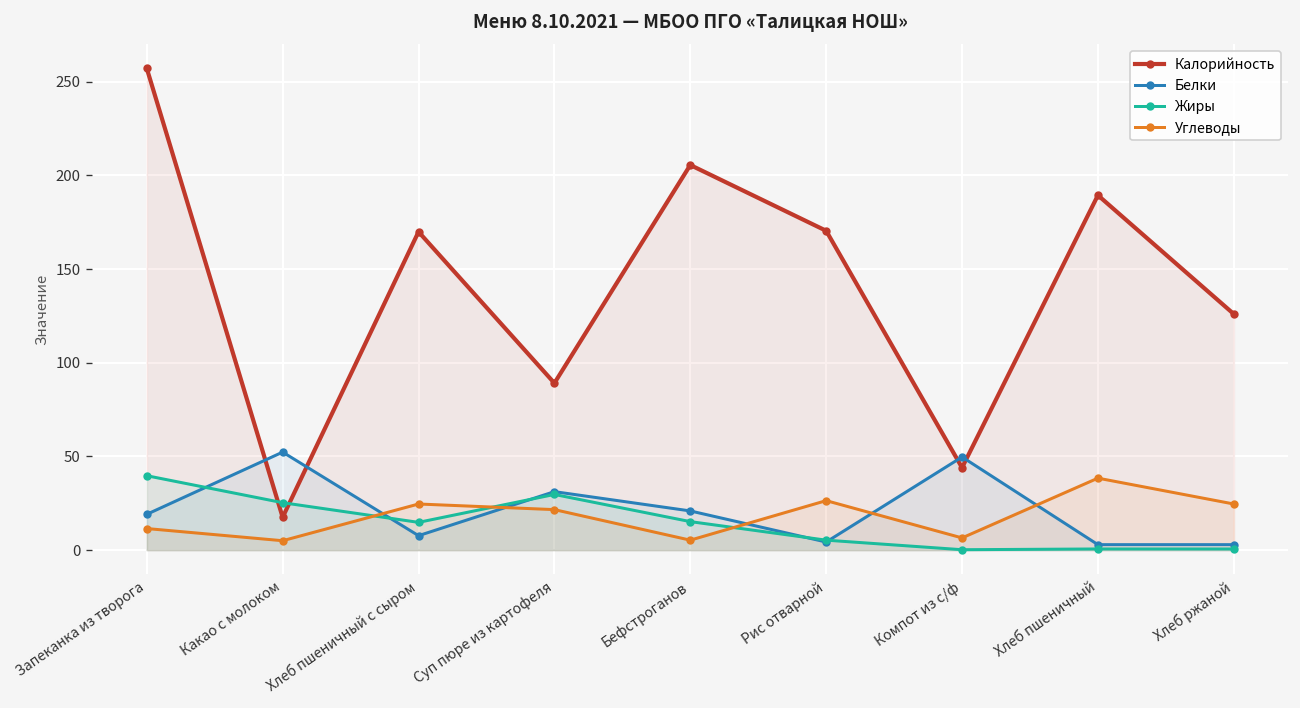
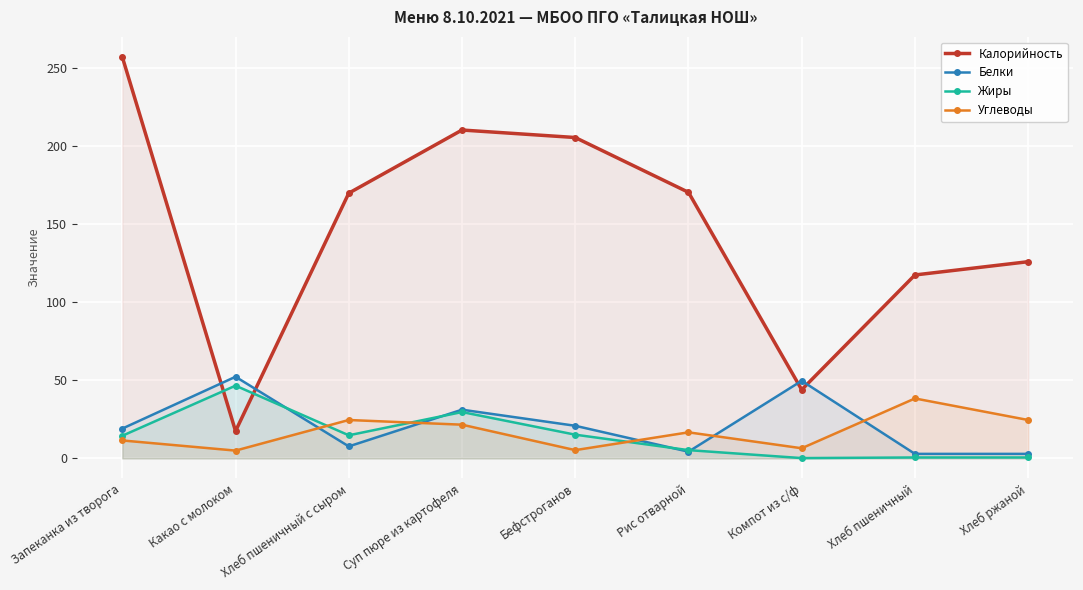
  {
    "Калорийность": {
      "Запеканка из творога": 257,
      "Какао с молоком": 18,
      "Хлеб пшеничный с сыром": 170,
-     "Суп пюре из картофеля": 89,
+     "Суп пюре из картофеля": 210,
      "Бефстроганов": 206,
      "Рис отварной": 170,
      "Компот из с/ф": 44,
-     "Хлеб пшеничный": 189,
+     "Хлеб пшеничный": 118,
      "Хлеб ржаной": 126
    },
    "Белки": {
      "Запеканка из творога": 19,
      "Какао с молоком": 52,
      "Хлеб пшеничный с сыром": 8,
      "Бефстроганов": 21,
      "Компот из с/ф": 50,
      "Хлеб пшеничный": 3,
      "Хлеб ржаной": 3
    },
    "Жиры": {
-     "Запеканка из творога": 40,
-     "Какао с молоком": 25,
+     "Запеканка из творога": 15,
+     "Какао с молоком": 47,
      "Хлеб пшеничный с сыром": 15,
      "Бефстроганов": 15,
      "Компот из с/ф": 0,
      "Хлеб пшеничный": 1,
      "Хлеб ржаной": 1
    },
    "Углеводы": {
      "Запеканка из творога": 12,
      "Какао с молоком": 5,
      "Хлеб пшеничный с сыром": 25,
      "Суп пюре из картофеля": 22,
      "Бефстроганов": 5,
-     "Рис отварной": 26,
+     "Рис отварной": 17,
      "Компот из с/ф": 7,
      "Хлеб пшеничный": 38,
      "Хлеб ржаной": 25
    }
  }
